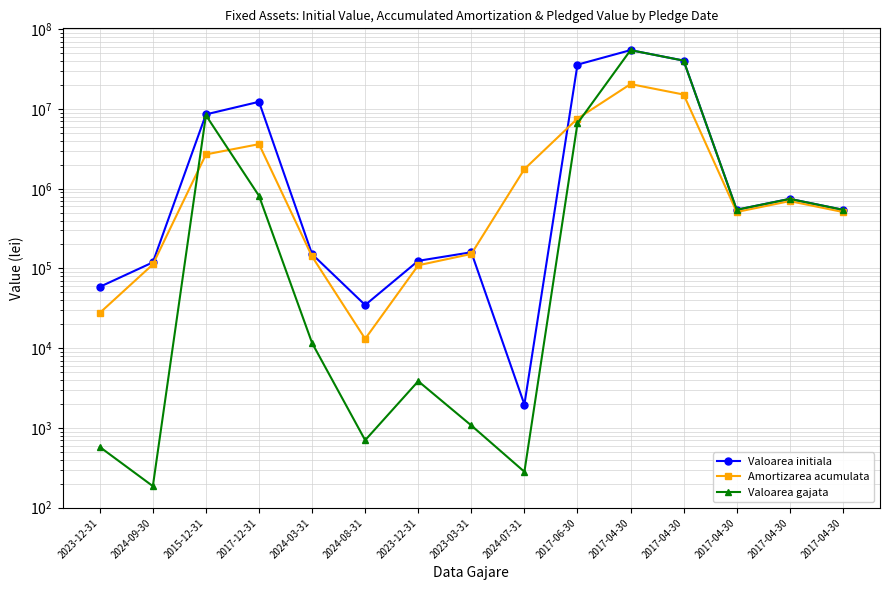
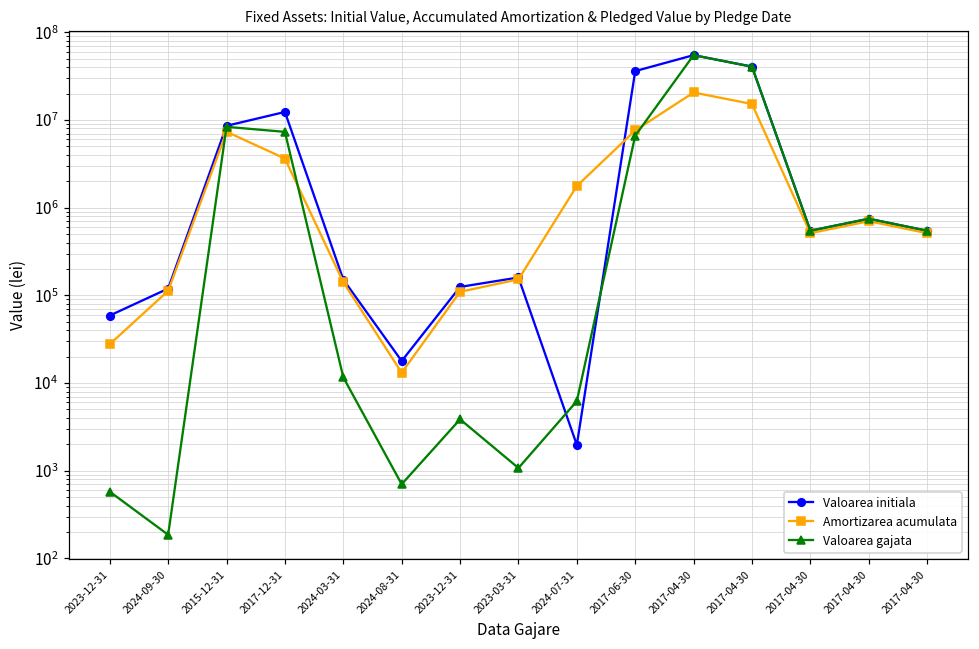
  {
    "Valoarea initiala": {
      "2017-12-31": 12000000,
-     "2024-08-31": 30000,
+     "2024-08-31": 18000,
      "2024-07-31": 2000,
      "2017-06-30": 40000000
    },
    "Amortizarea acumulata": {
-     "2015-12-31": 2700000,
+     "2015-12-31": 7000000,
      "2017-12-31": 4000000,
      "2024-08-31": 13000,
      "2024-07-31": 1800000,
      "2017-06-30": 8000000
    },
    "Valoarea gajata": {
      "2024-09-30": 190,
-     "2017-12-31": 800000,
+     "2017-12-31": 7000000,
      "2024-03-31": 12000,
      "2024-08-31": 700,
      "2023-03-31": 1100,
-     "2024-07-31": 280,
+     "2024-07-31": 6000,
      "2017-06-30": 7000000
    }
  }
